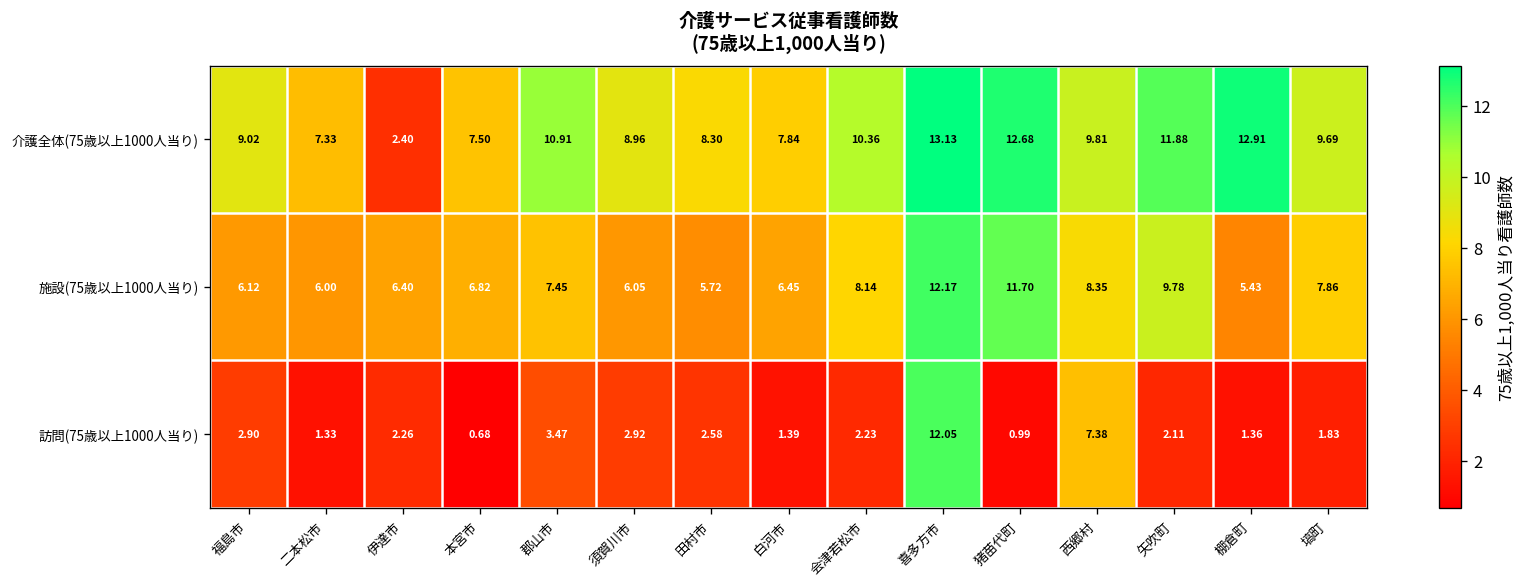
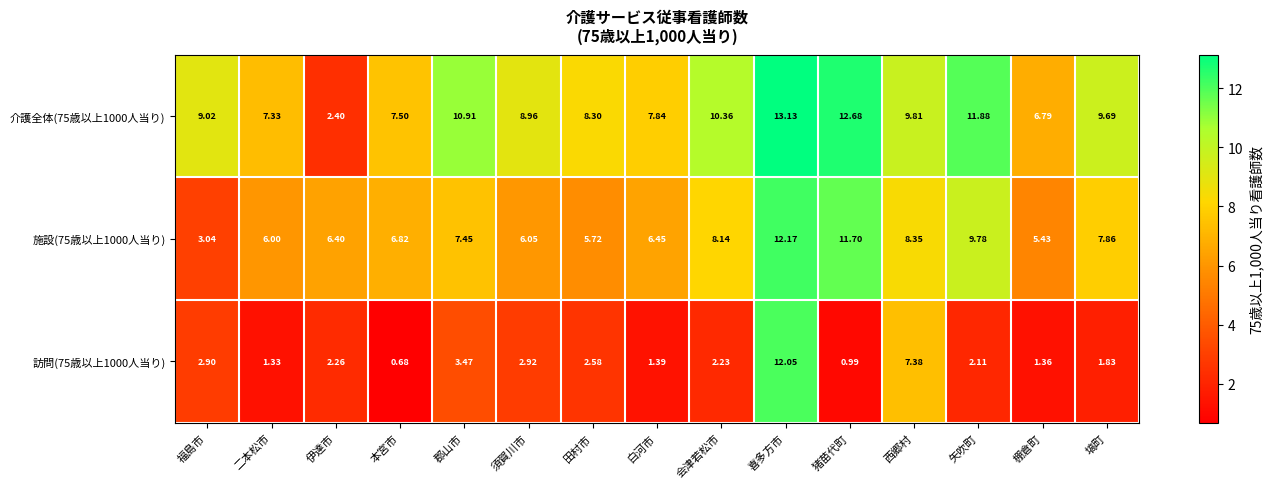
  {
    "介護全体(75歳以上1000人当り)": {
      "福島市": 9.02,
      "二本松市": 7.33,
      "伊達市": 2.40,
      "本宮市": 7.50,
      "郡山市": 10.91,
      "須賀川市": 8.96,
      "田村市": 8.30,
      "白河市": 7.84,
      "会津若松市": 10.36,
      "喜多方市": 13.13,
      "猪苗代町": 12.68,
      "西郷村": 9.81,
      "矢吹町": 11.88,
-     "棚倉町": 12.91,
+     "棚倉町": 6.79,
      "塙町": 9.69
    },
    "施設(75歳以上1000人当り)": {
-     "福島市": 6.12,
+     "福島市": 3.04,
      "二本松市": 6.00,
      "伊達市": 6.40,
      "本宮市": 6.82,
      "郡山市": 7.45,
      "須賀川市": 6.05,
      "田村市": 5.72,
      "白河市": 6.45,
      "会津若松市": 8.14,
      "喜多方市": 12.17,
      "猪苗代町": 11.70,
      "西郷村": 8.35,
      "矢吹町": 9.78,
      "棚倉町": 5.43,
      "塙町": 7.86
    },
    "訪問(75歳以上1000人当り)": {
      "福島市": 2.90,
      "二本松市": 1.33,
      "伊達市": 2.26,
      "本宮市": 0.68,
      "郡山市": 3.47,
      "須賀川市": 2.92,
      "田村市": 2.58,
      "白河市": 1.39,
      "会津若松市": 2.23,
      "喜多方市": 12.05,
      "猪苗代町": 0.99,
      "西郷村": 7.38,
      "矢吹町": 2.11,
      "棚倉町": 1.36,
      "塙町": 1.83
    }
  }
